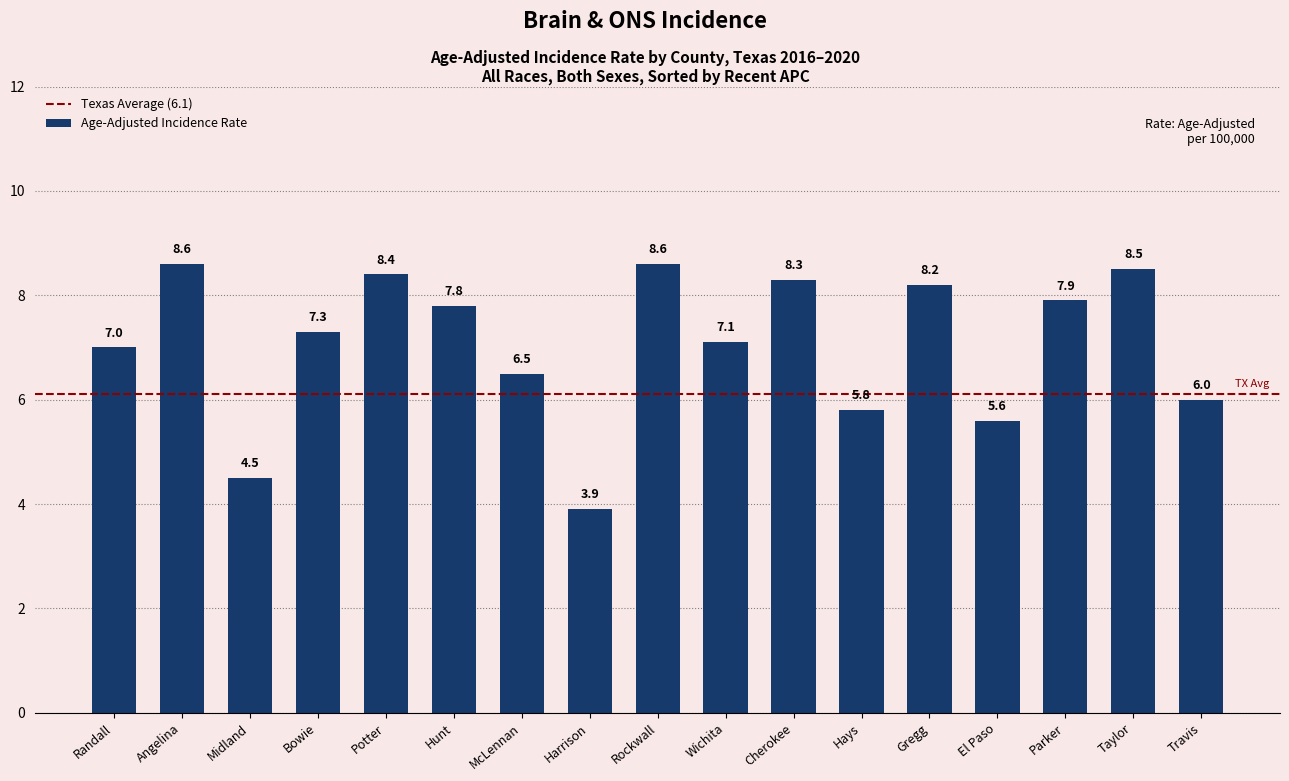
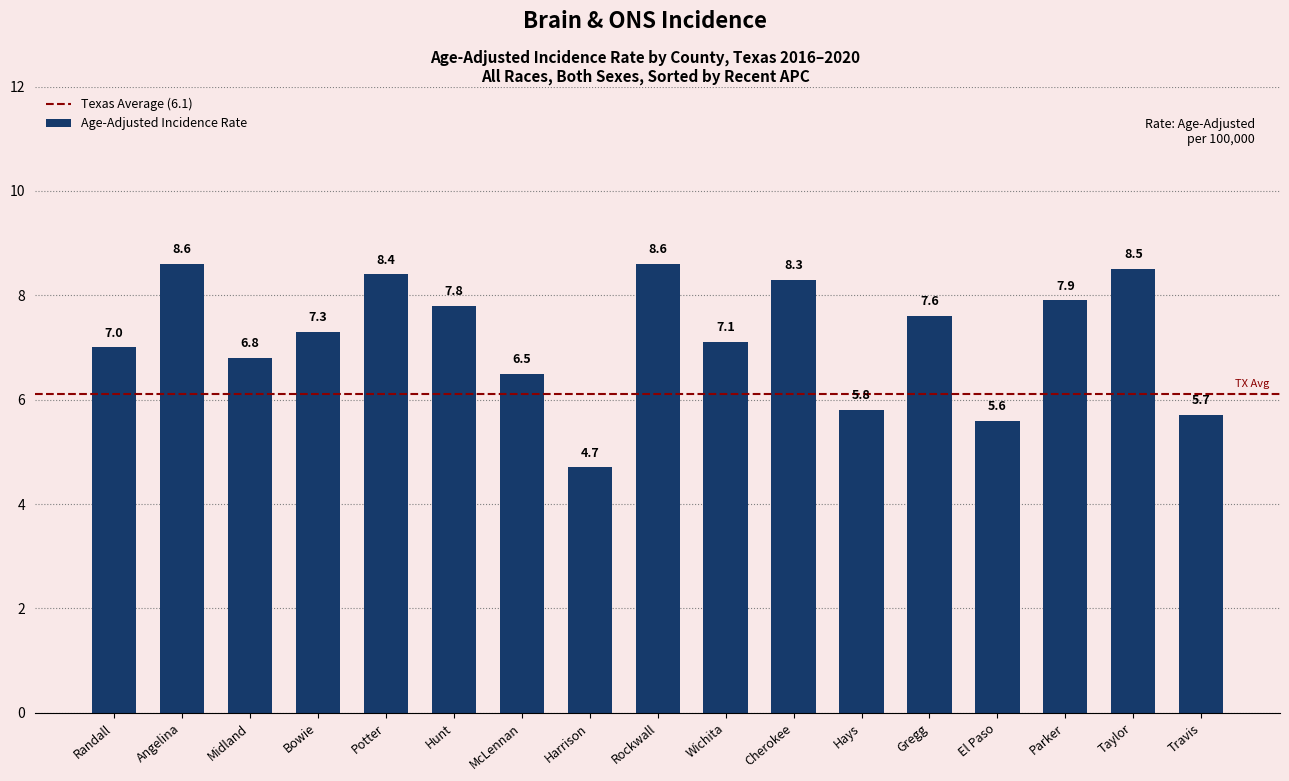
  {
    "Randall": 7.0,
    "Angelina": 8.6,
-   "Midland": 4.5,
+   "Midland": 6.8,
    "Bowie": 7.3,
    "Potter": 8.4,
    "Hunt": 7.8,
    "McLennan": 6.5,
-   "Harrison": 3.9,
+   "Harrison": 4.7,
    "Rockwall": 8.6,
    "Wichita": 7.1,
    "Cherokee": 8.3,
    "Hays": 5.8,
-   "Gregg": 8.2,
+   "Gregg": 7.6,
    "El Paso": 5.6,
    "Parker": 7.9,
    "Taylor": 8.5,
-   "Travis": 6.0
+   "Travis": 5.7
  }
